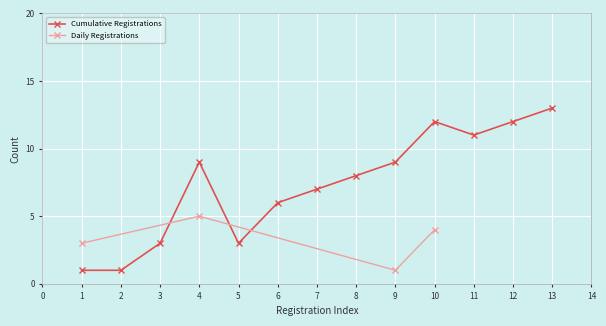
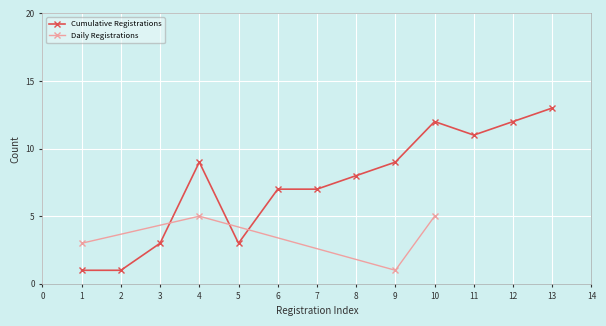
  {
    "Cumulative Registrations": {
      "1": 1,
      "2": 1,
      "3": 3,
      "4": 9,
      "5": 3,
-     "6": 6,
+     "6": 7,
      "7": 7,
      "8": 8,
      "9": 9,
      "10": 12,
      "11": 11,
      "12": 12,
      "13": 13
    },
    "Daily Registrations": {
      "1": 3,
      "4": 5,
      "9": 1,
-     "10": 4
+     "10": 5
    }
  }
